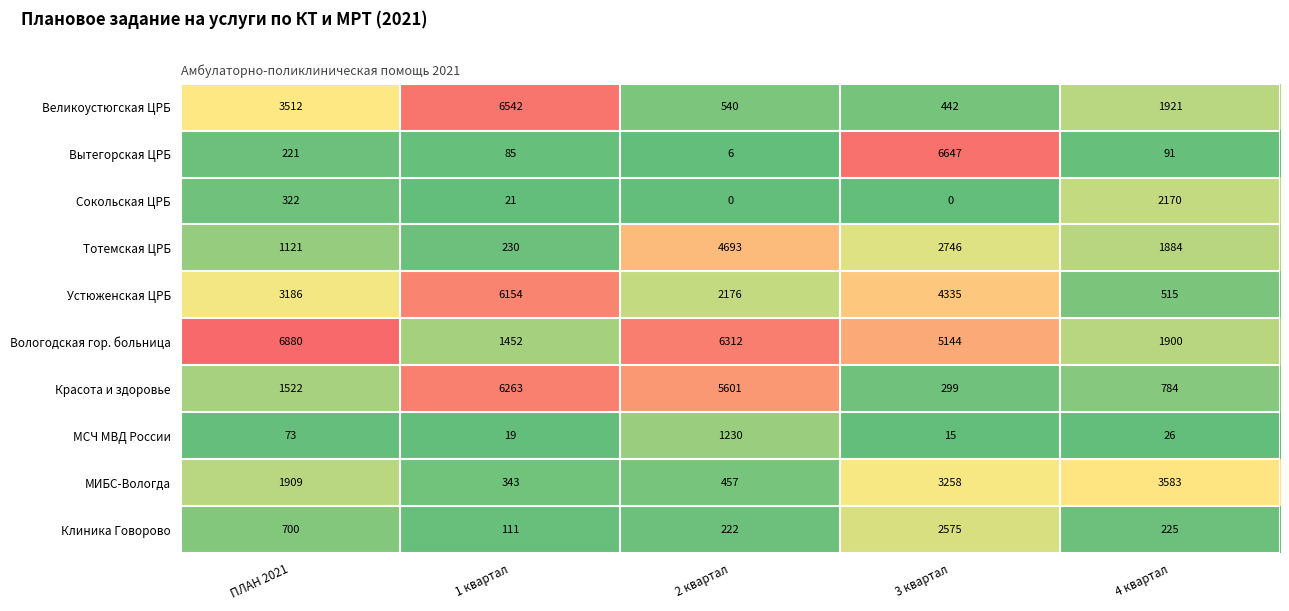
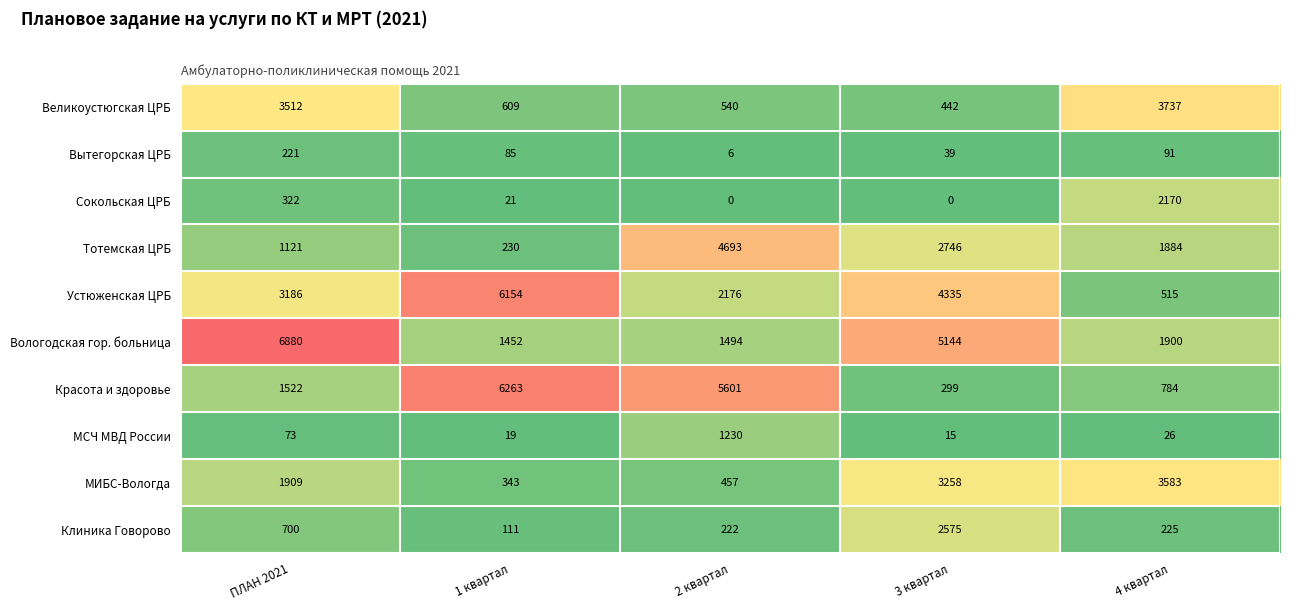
  {
    "Великоустюгская ЦРБ": {
      "ПЛАН 2021": 3512,
-     "1 квартал": 6542,
+     "1 квартал": 609,
      "2 квартал": 540,
      "3 квартал": 442,
-     "4 квартал": 1921
+     "4 квартал": 3737
    },
    "Вытегорская ЦРБ": {
      "ПЛАН 2021": 221,
      "1 квартал": 85,
      "2 квартал": 6,
-     "3 квартал": 6647,
+     "3 квартал": 39,
      "4 квартал": 91
    },
    "Сокольская ЦРБ": {
      "ПЛАН 2021": 322,
      "1 квартал": 21,
      "2 квартал": 0,
      "3 квартал": 0,
      "4 квартал": 2170
    },
    "Тотемская ЦРБ": {
      "ПЛАН 2021": 1121,
      "1 квартал": 230,
      "2 квартал": 4693,
      "3 квартал": 2746,
      "4 квартал": 1884
    },
    "Устюженская ЦРБ": {
      "ПЛАН 2021": 3186,
      "1 квартал": 6154,
      "2 квартал": 2176,
      "3 квартал": 4335,
      "4 квартал": 515
    },
    "Вологодская гор. больница": {
      "ПЛАН 2021": 6880,
      "1 квартал": 1452,
-     "2 квартал": 6312,
+     "2 квартал": 1494,
      "3 квартал": 5144,
      "4 квартал": 1900
    },
    "Красота и здоровье": {
      "ПЛАН 2021": 1522,
      "1 квартал": 6263,
      "2 квартал": 5601,
      "3 квартал": 299,
      "4 квартал": 784
    },
    "МСЧ МВД России": {
      "ПЛАН 2021": 73,
      "1 квартал": 19,
      "2 квартал": 1230,
      "3 квартал": 15,
      "4 квартал": 26
    },
    "МИБС-Вологда": {
      "ПЛАН 2021": 1909,
      "1 квартал": 343,
      "2 квартал": 457,
      "3 квартал": 3258,
      "4 квартал": 3583
    },
    "Клиника Говорово": {
      "ПЛАН 2021": 700,
      "1 квартал": 111,
      "2 квартал": 222,
      "3 квартал": 2575,
      "4 квартал": 225
    }
  }
